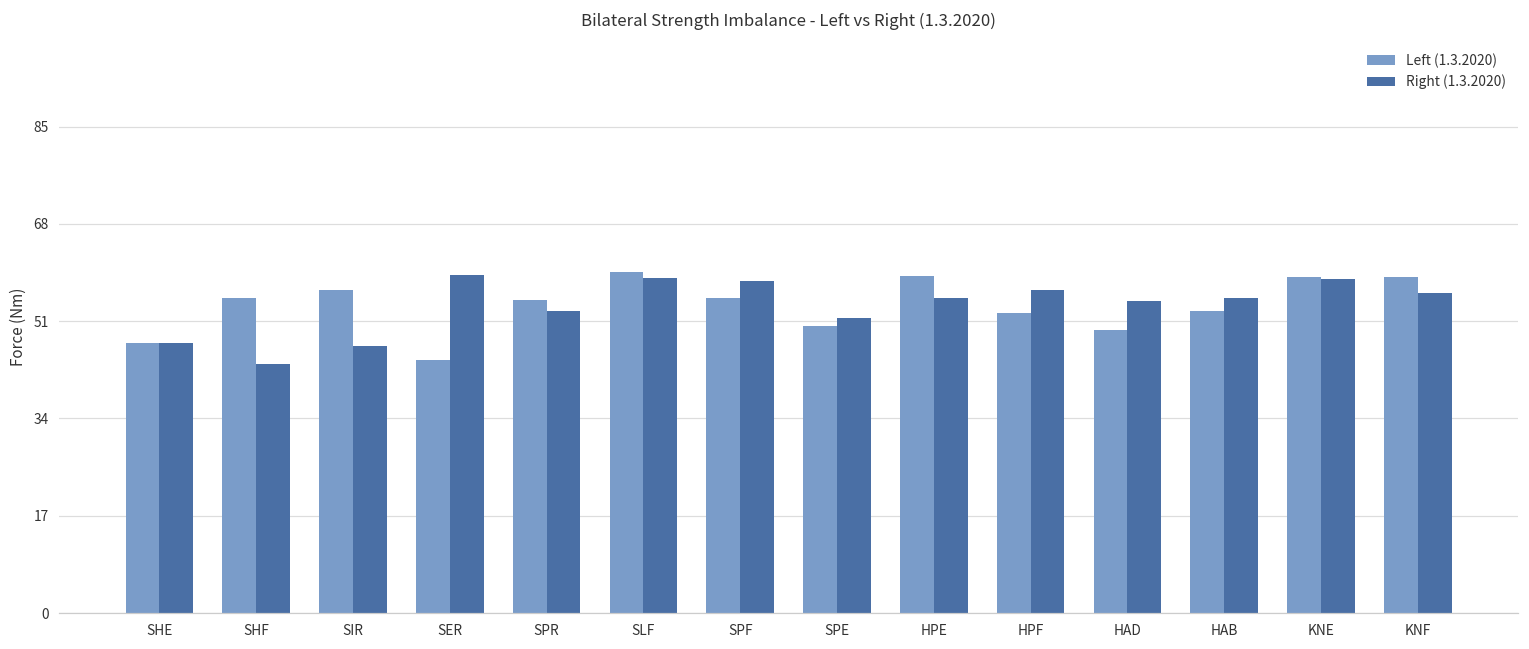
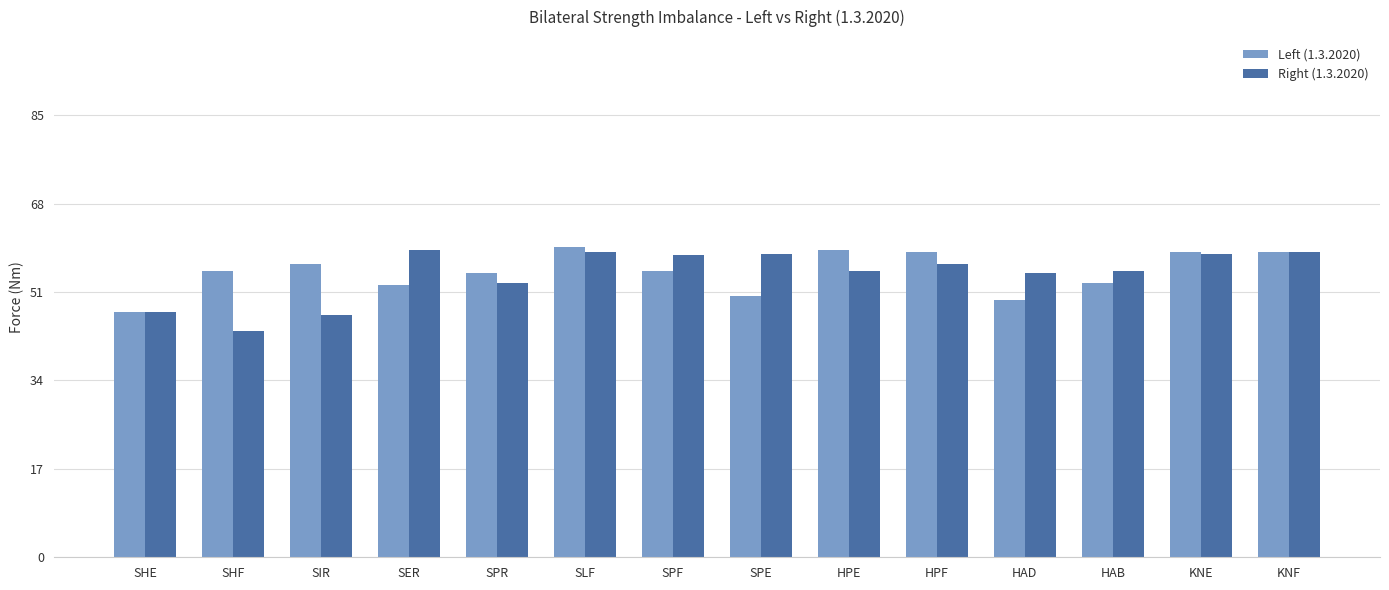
  {
    "Left (1.3.2020)": {
      "SHE": 47,
      "SHF": 55,
      "SIR": 56,
-     "SER": 44,
+     "SER": 52,
      "SPR": 55,
      "SLF": 60,
      "SPF": 55,
      "SPE": 50,
      "HPE": 59,
-     "HPF": 52,
+     "HPF": 59,
      "HAD": 50,
      "HAB": 53,
      "KNE": 59,
      "KNF": 59
    },
    "Right (1.3.2020)": {
      "SHE": 47,
      "SHF": 44,
      "SIR": 47,
      "SER": 59,
      "SPR": 53,
      "SLF": 59,
      "SPF": 58,
-     "SPE": 52,
+     "SPE": 58,
      "HPE": 55,
      "HPF": 56,
      "HAD": 55,
      "HAB": 55,
      "KNE": 58,
-     "KNF": 56
+     "KNF": 59
    }
  }
